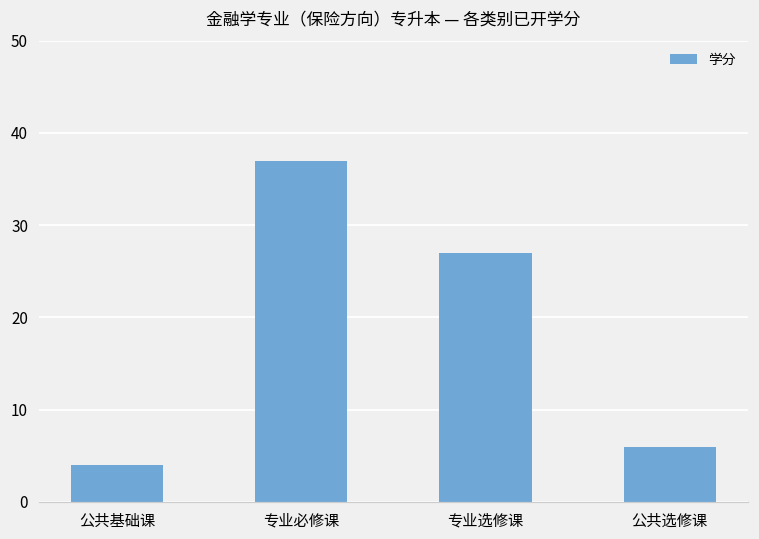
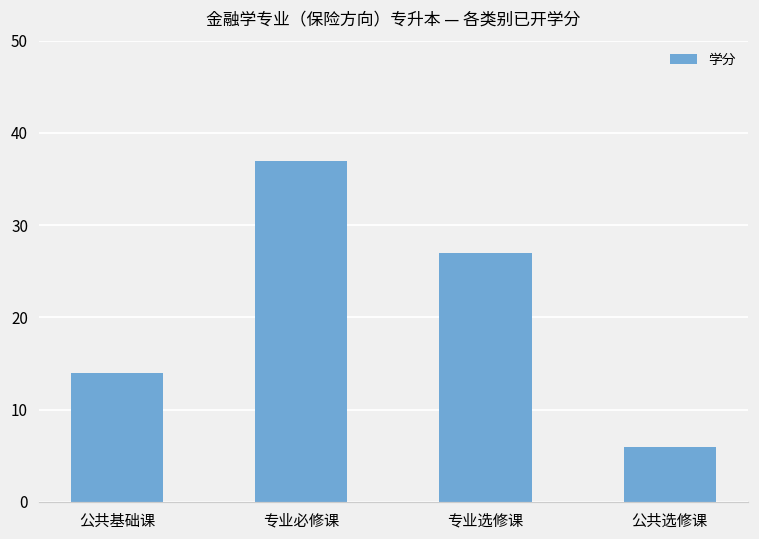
  {
-   "公共基础课": 4,
+   "公共基础课": 14,
    "专业必修课": 37,
    "专业选修课": 27,
    "公共选修课": 6
  }
